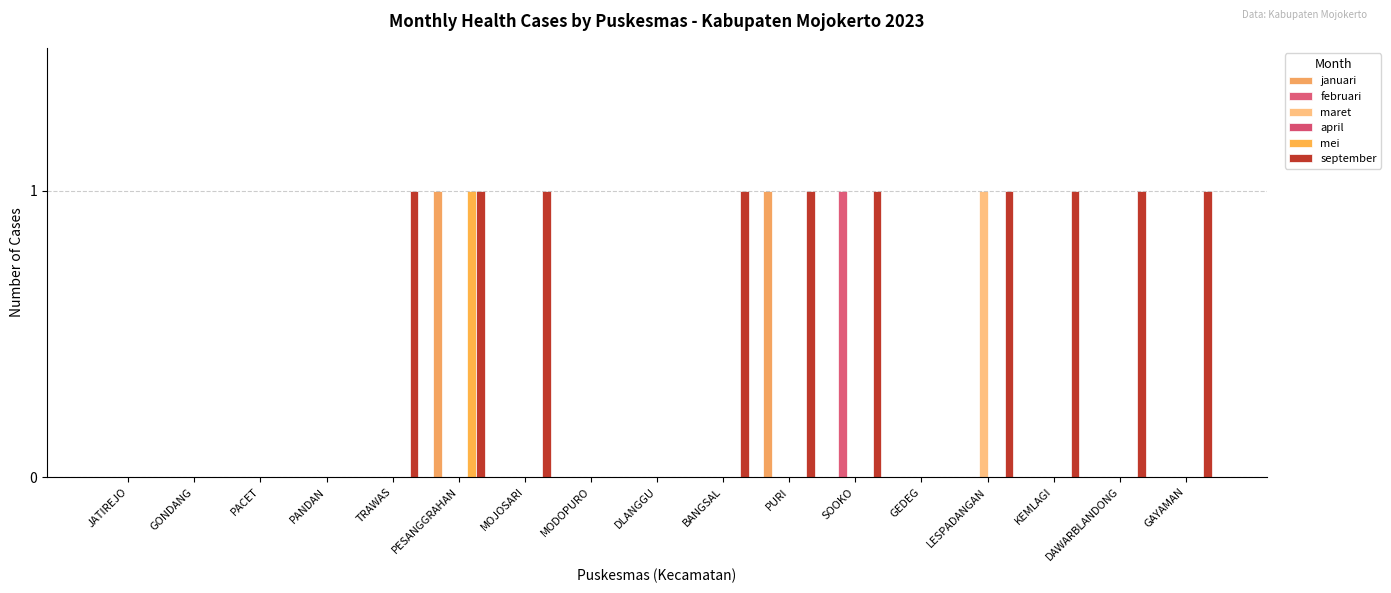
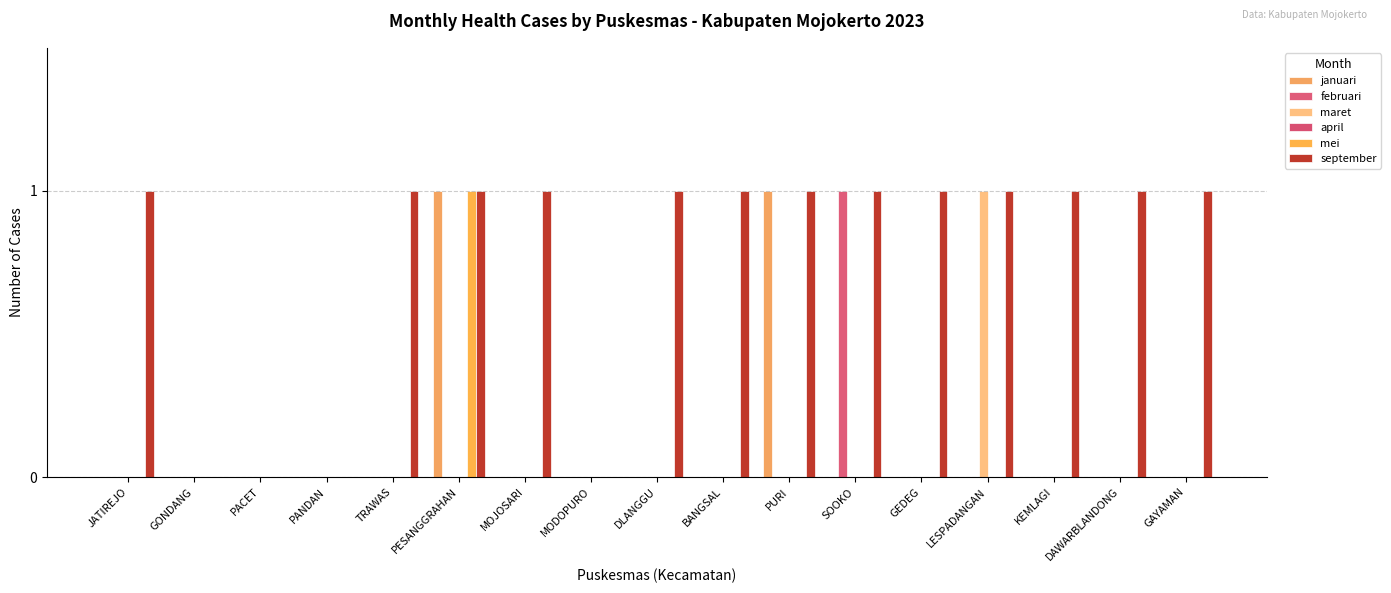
  {
    "september": {
-     "JATIREJO": 0,
+     "JATIREJO": 1,
      "GONDANG": 0,
      "PACET": 0,
      "PANDAN": 0,
      "TRAWAS": 1,
      "PESANGGRAHAN": 1,
      "MOJOSARI": 1,
      "MODOPURO": 0,
-     "DLANGGU": 0,
+     "DLANGGU": 1,
      "BANGSAL": 1,
      "PURI": 1,
      "SOOKO": 1,
-     "GEDEG": 0,
+     "GEDEG": 1,
      "LESPADANGAN": 1,
      "KEMLAGI": 1,
      "DAWARBLANDONG": 1,
      "GAYAMAN": 1
    }
  }
